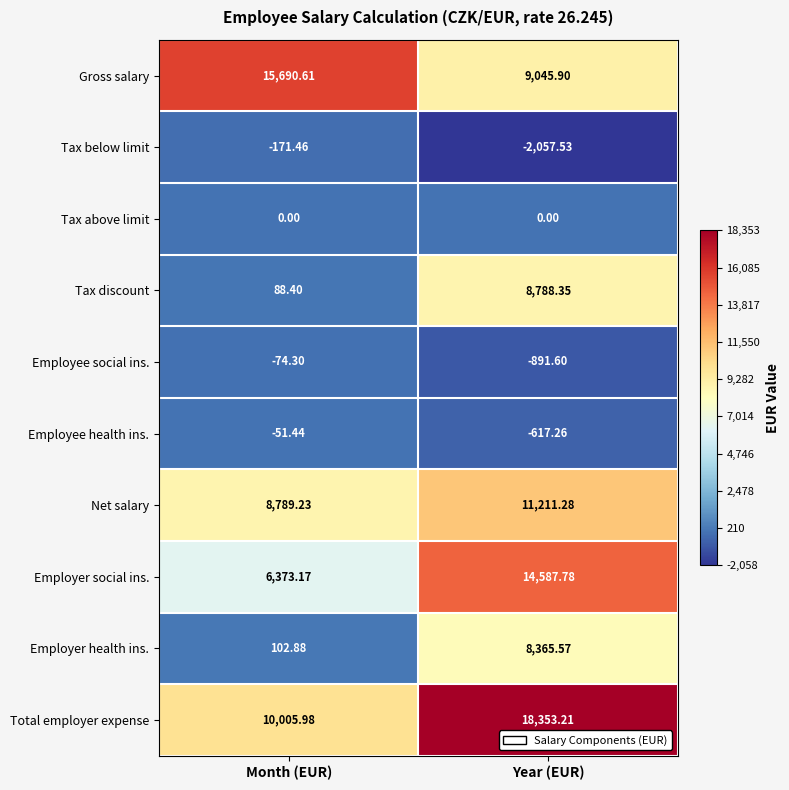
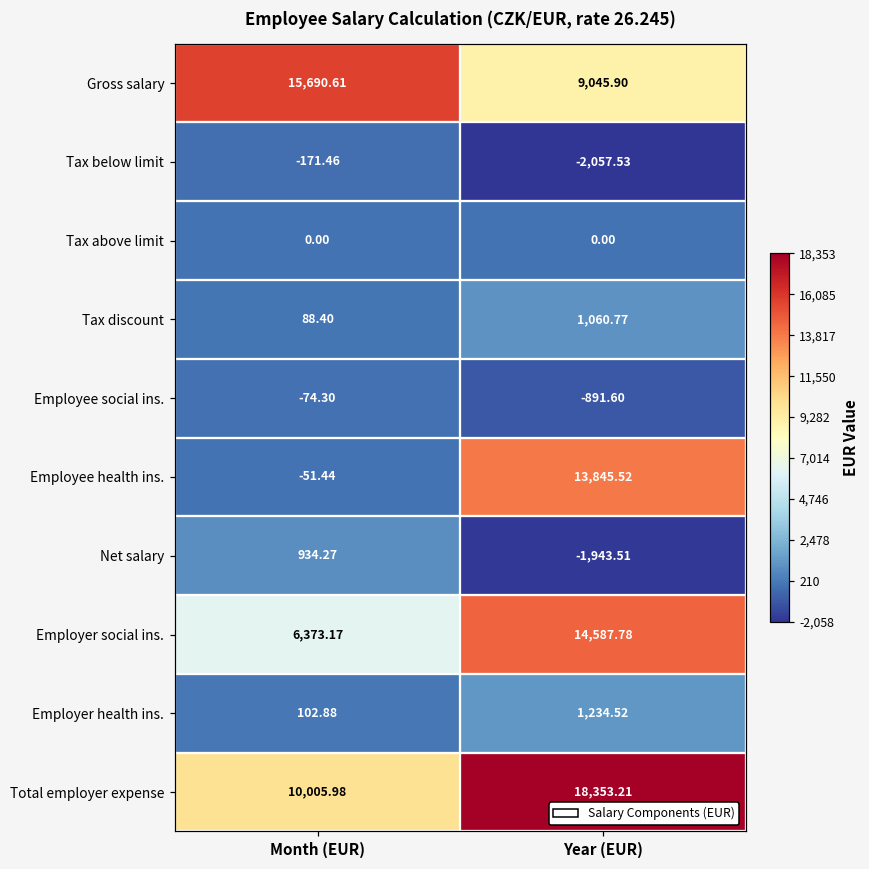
  {
    "Gross salary": {
      "Month (EUR)": "15,690.61",
      "Year (EUR)": "9,045.90"
    },
    "Tax below limit": {
      "Month (EUR)": "-171.46",
      "Year (EUR)": "-2,057.53"
    },
    "Tax above limit": {
      "Month (EUR)": "0.00",
      "Year (EUR)": "0.00"
    },
    "Tax discount": {
      "Month (EUR)": "88.40",
-     "Year (EUR)": "8,788.35"
+     "Year (EUR)": "1,060.77"
    },
    "Employee social ins.": {
      "Month (EUR)": "-74.30",
      "Year (EUR)": "-891.60"
    },
    "Employee health ins.": {
      "Month (EUR)": "-51.44",
-     "Year (EUR)": "-617.26"
+     "Year (EUR)": "13,845.52"
    },
    "Net salary": {
-     "Month (EUR)": "8,789.23",
-     "Year (EUR)": "11,211.28"
+     "Month (EUR)": "934.27",
+     "Year (EUR)": "-1,943.51"
    },
    "Employer social ins.": {
      "Month (EUR)": "6,373.17",
      "Year (EUR)": "14,587.78"
    },
    "Employer health ins.": {
      "Month (EUR)": "102.88",
-     "Year (EUR)": "8,365.57"
+     "Year (EUR)": "1,234.52"
    },
    "Total employer expense": {
      "Month (EUR)": "10,005.98",
      "Year (EUR)": "18,353.21"
    }
  }
